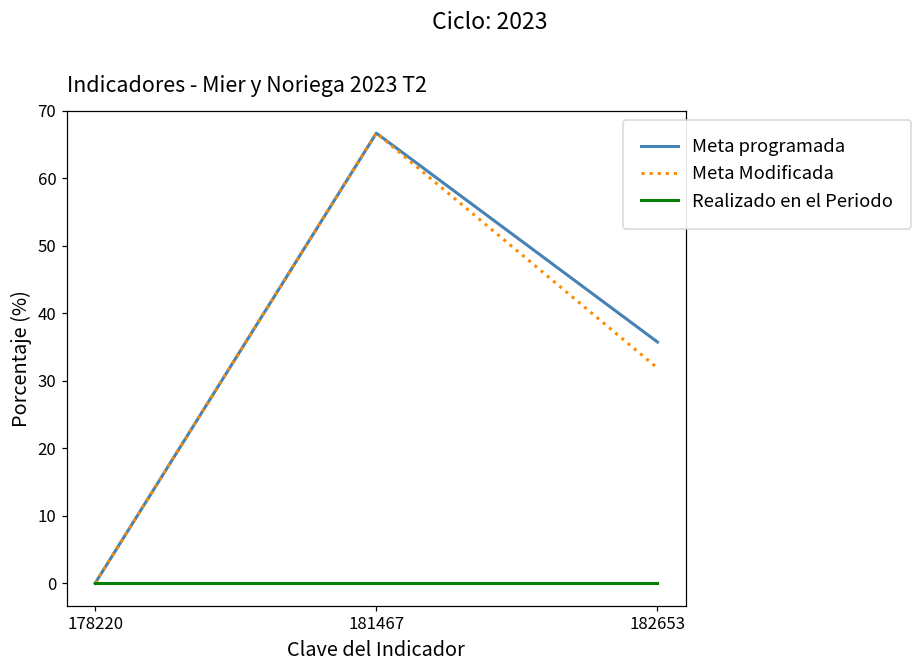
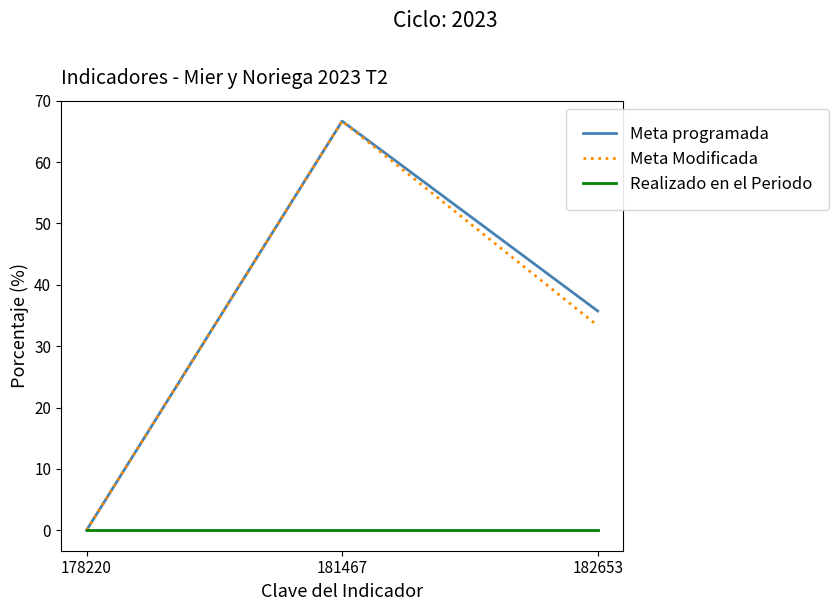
  {
    "Meta programada": {
      "182653": 36
    },
    "Meta Modificada": {
-     "182653": 32
+     "182653": 33
    },
    "Realizado en el Periodo": {
      "181467": 0,
      "182653": 0
    }
  }
